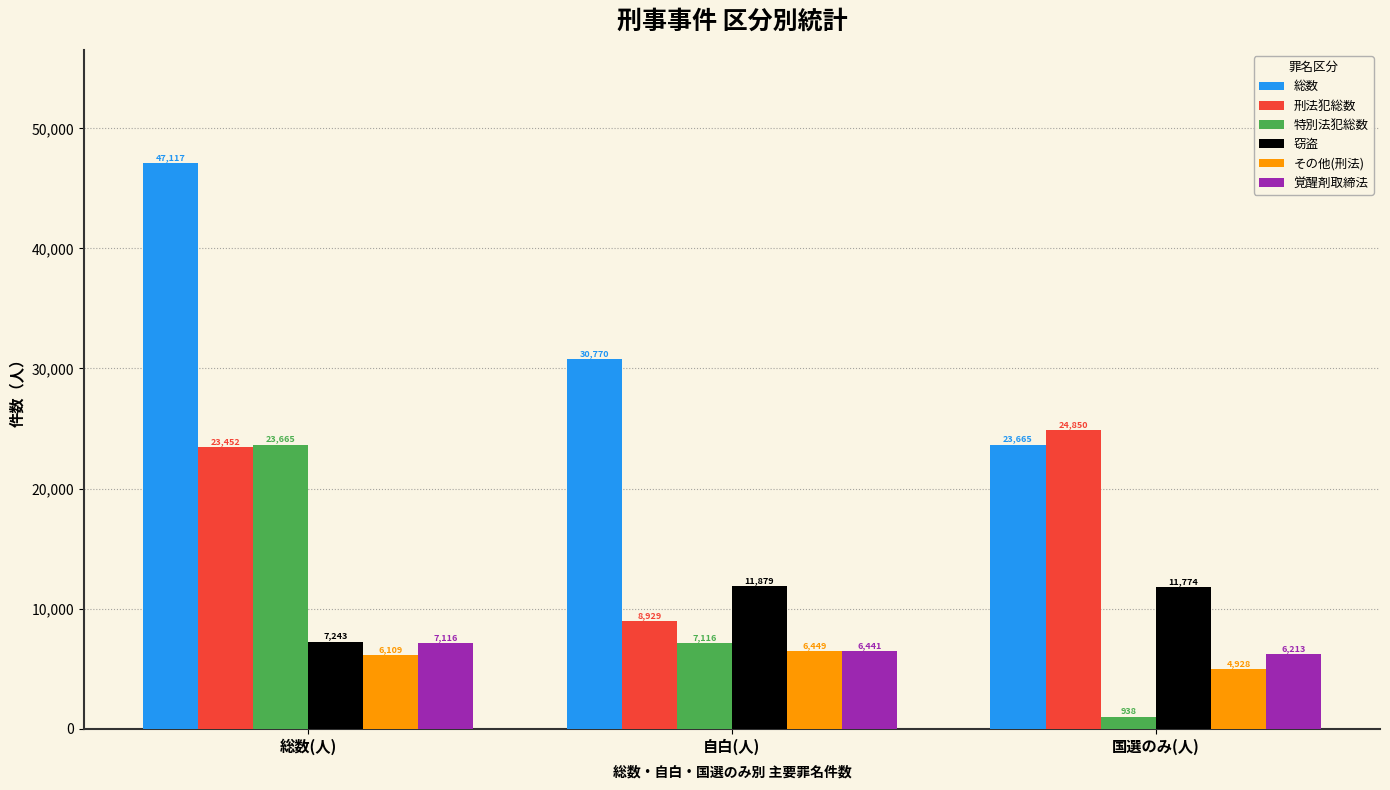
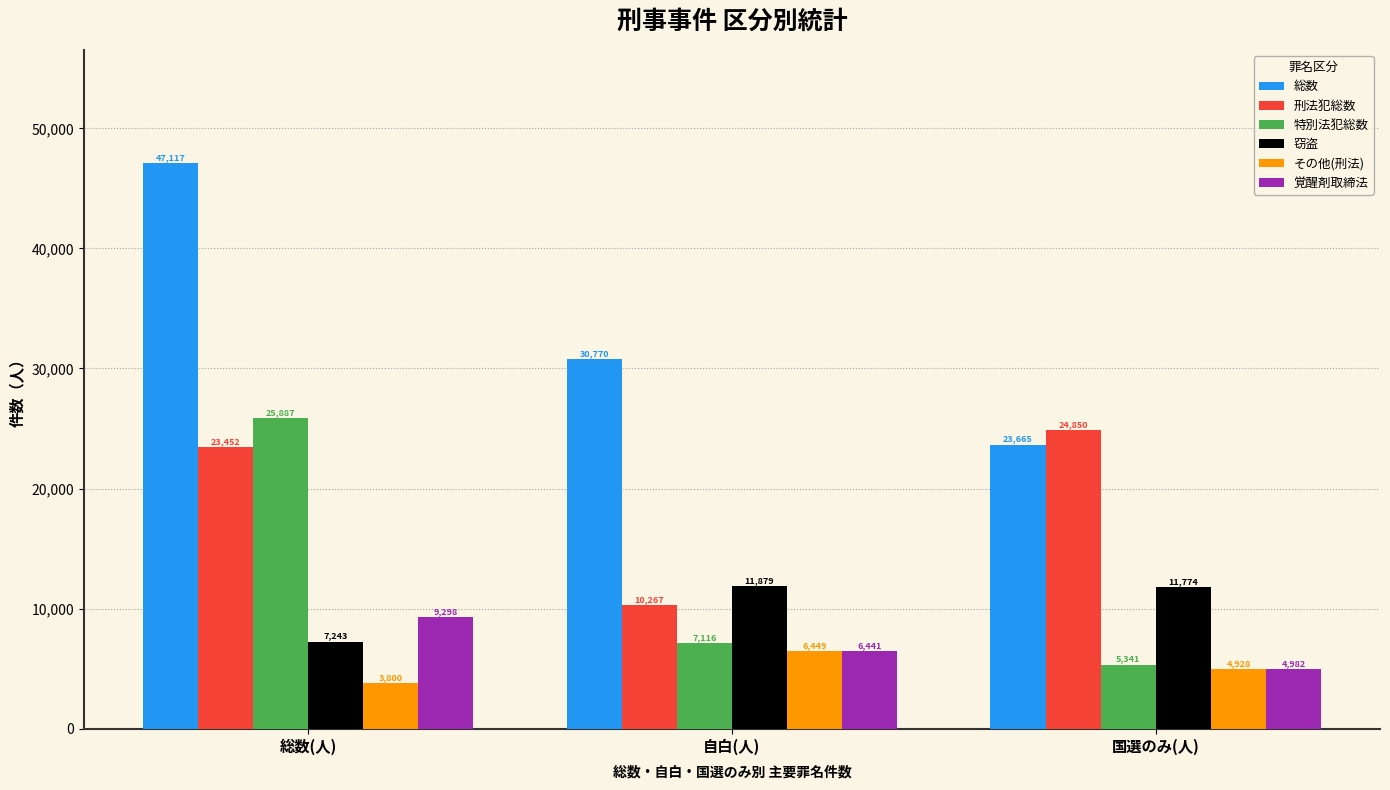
  {
    "総数": {
      "総数(人)": "47,117",
      "自白(人)": "30,770",
      "国選のみ(人)": "23,665"
    },
    "刑法犯総数": {
      "総数(人)": "23,452",
-     "自白(人)": "8,929",
+     "自白(人)": "10,267",
      "国選のみ(人)": "24,850"
    },
    "特別法犯総数": {
-     "総数(人)": "23,665",
+     "総数(人)": "25,887",
      "自白(人)": "7,116",
-     "国選のみ(人)": "938"
+     "国選のみ(人)": "5,341"
    },
    "窃盗": {
      "総数(人)": "7,243",
      "自白(人)": "11,879",
      "国選のみ(人)": "11,774"
    },
    "その他(刑法)": {
-     "総数(人)": "6,109",
+     "総数(人)": "3,800",
      "自白(人)": "6,449",
      "国選のみ(人)": "4,928"
    },
    "覚醒剤取締法": {
-     "総数(人)": "7,116",
+     "総数(人)": "9,298",
      "自白(人)": "6,441",
-     "国選のみ(人)": "6,213"
+     "国選のみ(人)": "4,982"
    }
  }
